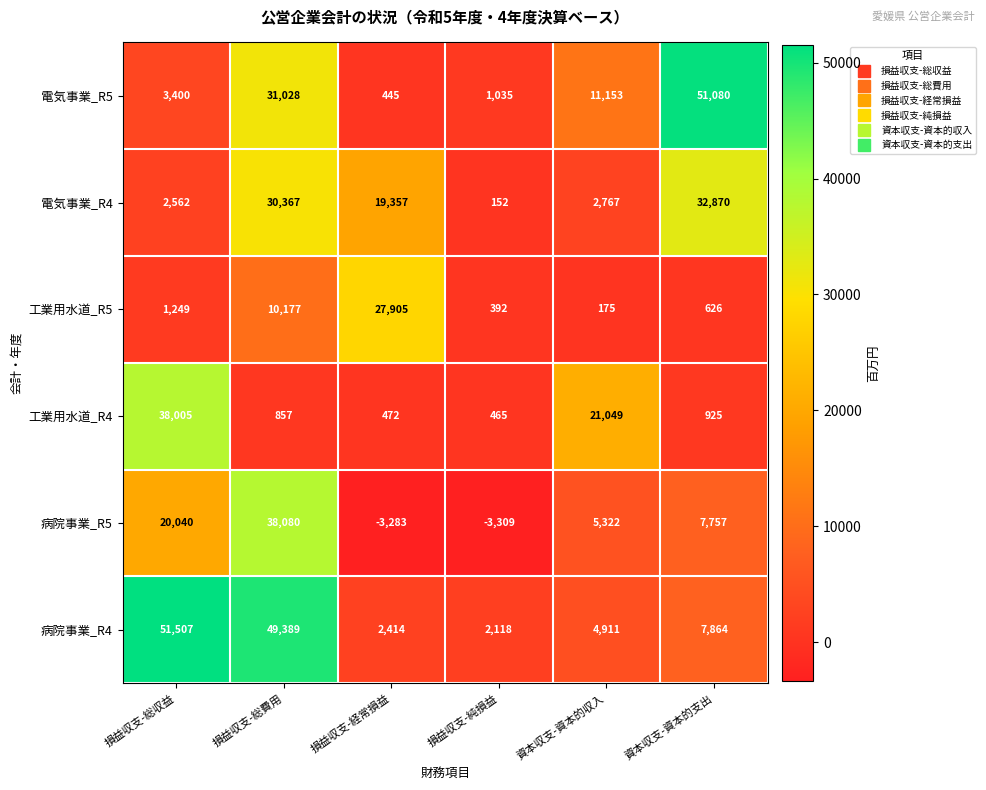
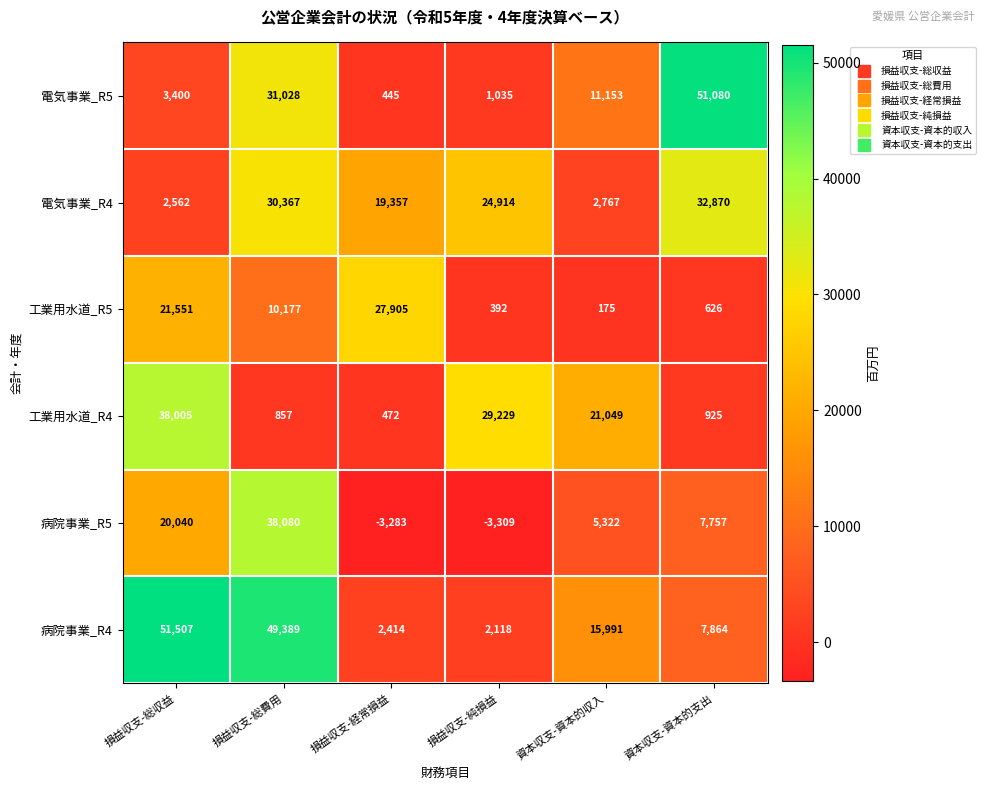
  {
    "電気事業_R5": {
      "損益収支-総収益": "3,400",
      "損益収支-総費用": "31,028",
      "損益収支-経常損益": "445",
      "損益収支-純損益": "1,035",
      "資本収支-資本的収入": "11,153",
      "資本収支-資本的支出": "51,080"
    },
    "電気事業_R4": {
      "損益収支-総収益": "2,562",
      "損益収支-総費用": "30,367",
      "損益収支-経常損益": "19,357",
-     "損益収支-純損益": "152",
+     "損益収支-純損益": "24,914",
      "資本収支-資本的収入": "2,767",
      "資本収支-資本的支出": "32,870"
    },
    "工業用水道_R5": {
-     "損益収支-総収益": "1,249",
+     "損益収支-総収益": "21,551",
      "損益収支-総費用": "10,177",
      "損益収支-経常損益": "27,905",
      "損益収支-純損益": "392",
      "資本収支-資本的収入": "175",
      "資本収支-資本的支出": "626"
    },
    "工業用水道_R4": {
      "損益収支-総収益": "38,005",
      "損益収支-総費用": "857",
      "損益収支-経常損益": "472",
-     "損益収支-純損益": "465",
+     "損益収支-純損益": "29,229",
      "資本収支-資本的収入": "21,049",
      "資本収支-資本的支出": "925"
    },
    "病院事業_R5": {
      "損益収支-総収益": "20,040",
      "損益収支-総費用": "38,080",
      "損益収支-経常損益": "-3,283",
      "損益収支-純損益": "-3,309",
      "資本収支-資本的収入": "5,322",
      "資本収支-資本的支出": "7,757"
    },
    "病院事業_R4": {
      "損益収支-総収益": "51,507",
      "損益収支-総費用": "49,389",
      "損益収支-経常損益": "2,414",
      "損益収支-純損益": "2,118",
-     "資本収支-資本的収入": "4,911",
+     "資本収支-資本的収入": "15,991",
      "資本収支-資本的支出": "7,864"
    }
  }
